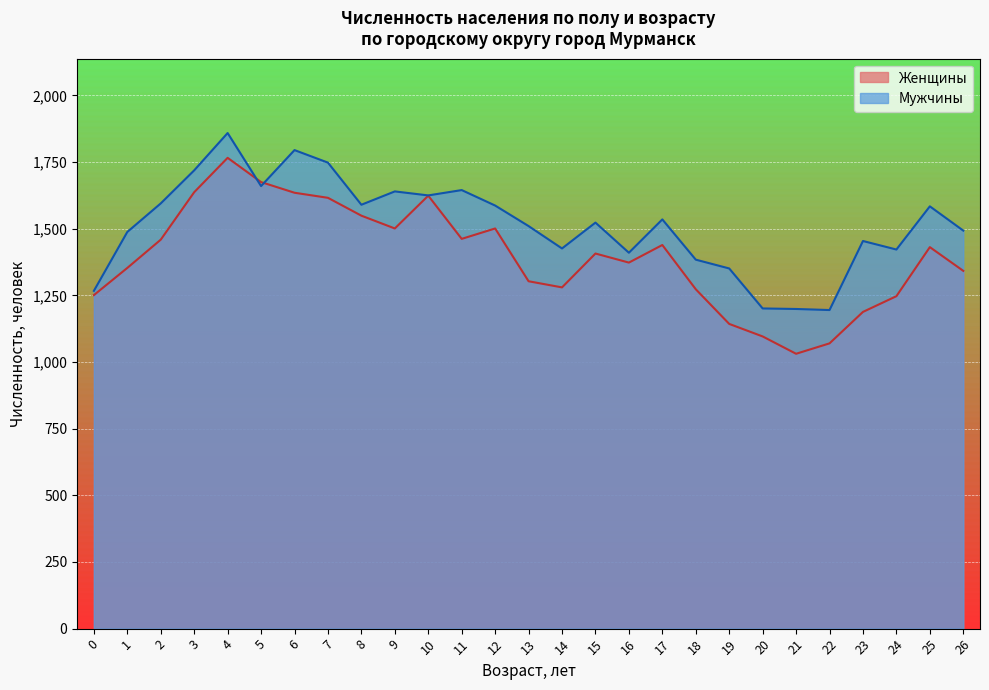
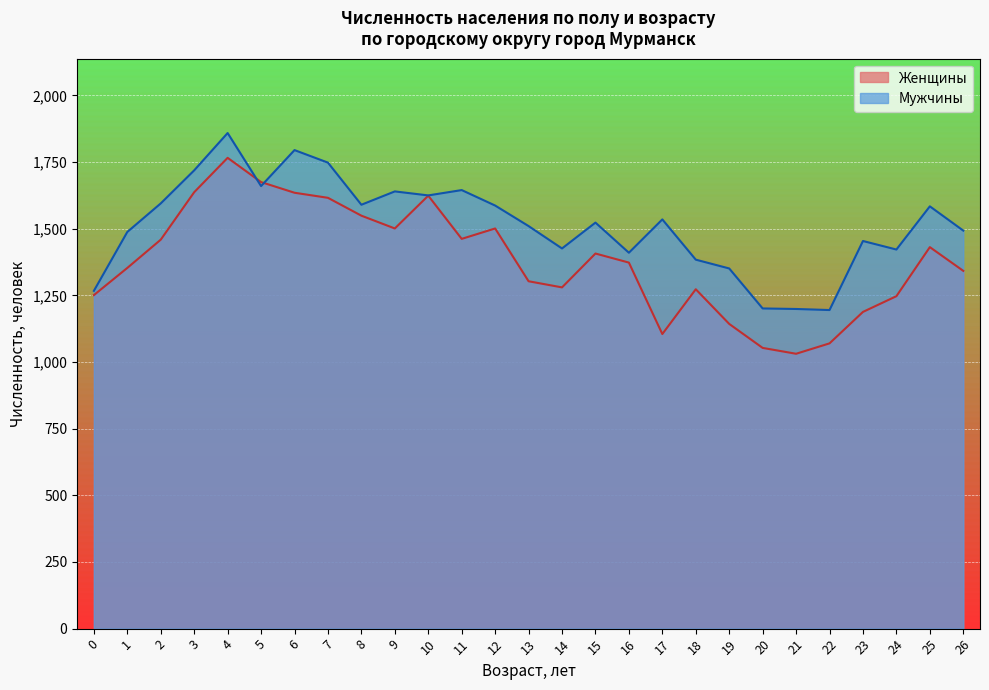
  {
    "Женщины": {
      "0": "1,250",
      "1": "1,350",
      "2": "1,460",
      "3": "1,640",
      "4": "1,770",
      "5": "1,680",
      "6": "1,640",
      "7": "1,620",
      "8": "1,550",
      "9": "1,500",
      "11": "1,460",
      "12": "1,500",
      "13": "1,300",
      "14": "1,280",
      "15": "1,410",
      "16": "1,370",
-     "17": "1,440",
+     "17": "1,110",
      "18": "1,270",
      "19": "1,140",
-     "20": "1,100",
+     "20": "1,050",
      "21": "1,030",
      "22": "1,070",
      "23": "1,190",
      "24": "1,250",
      "25": "1,430",
      "26": "1,340"
    },
    "Мужчины": {
      "0": "1,270",
      "1": "1,490",
      "2": "1,600",
      "3": "1,720",
      "4": "1,860",
      "5": "1,660",
      "6": "1,800",
      "7": "1,750",
      "8": "1,590",
      "9": "1,640",
      "11": "1,650",
      "12": "1,590",
      "13": "1,510",
      "14": "1,430",
      "15": "1,520",
      "16": "1,410",
      "17": "1,540",
      "18": "1,380",
      "19": "1,350",
      "20": "1,200",
      "21": "1,200",
      "22": "1,200",
      "23": "1,450",
      "24": "1,420",
      "25": "1,580",
      "26": "1,490"
    }
  }
